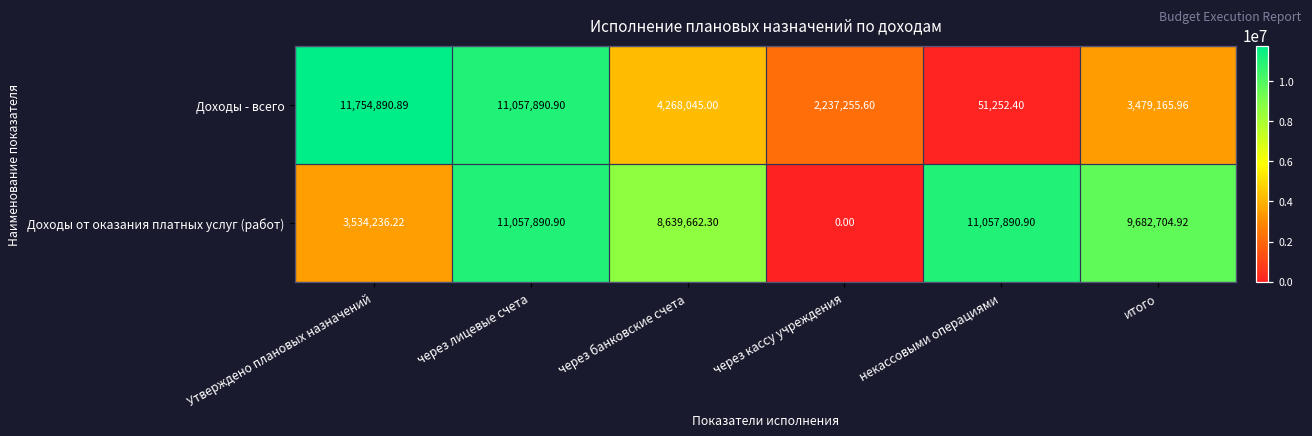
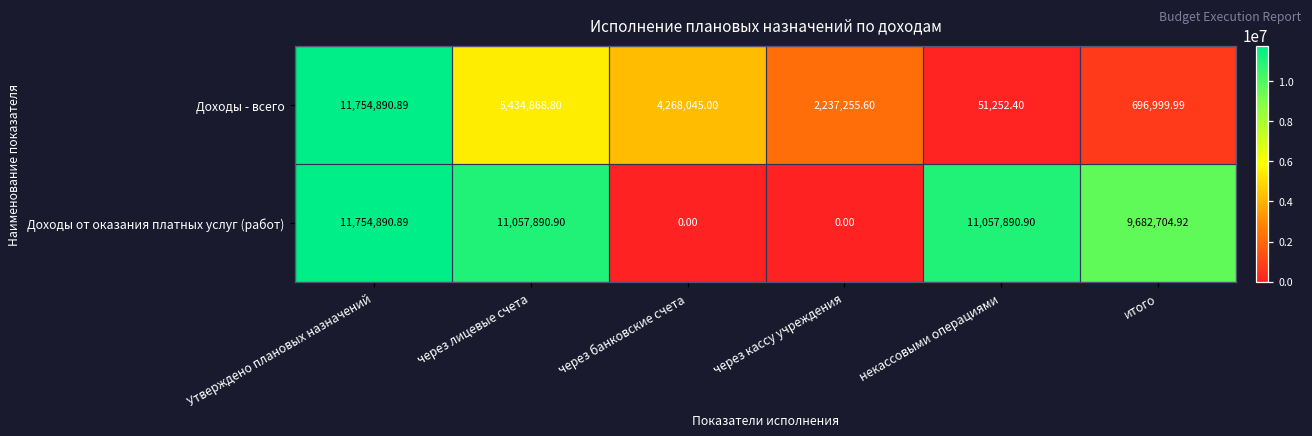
  {
    "Доходы - всего": {
      "Утверждено плановых назначений": "11,754,890.89",
-     "через лицевые счета": "11,057,890.90",
+     "через лицевые счета": "5,434,868.80",
      "через банковские счета": "4,268,045.00",
      "через кассу учреждения": "2,237,255.60",
      "некассовыми операциями": "51,252.40",
-     "итого": "3,479,165.96"
+     "итого": "696,999.99"
    },
    "Доходы от оказания платных услуг (работ)": {
-     "Утверждено плановых назначений": "3,534,236.22",
+     "Утверждено плановых назначений": "11,754,890.89",
      "через лицевые счета": "11,057,890.90",
-     "через банковские счета": "8,639,662.30",
+     "через банковские счета": "0.00",
      "через кассу учреждения": "0.00",
      "некассовыми операциями": "11,057,890.90",
      "итого": "9,682,704.92"
    }
  }
